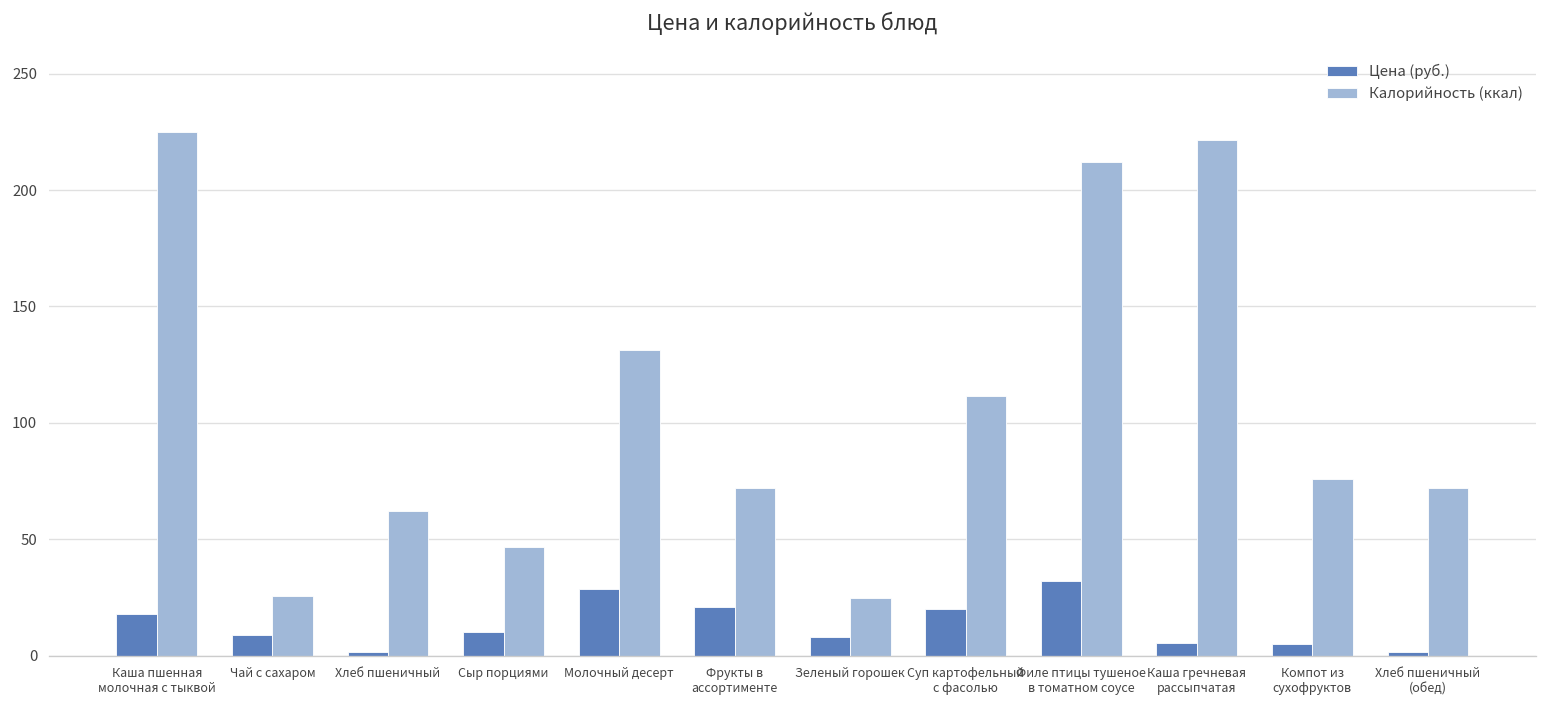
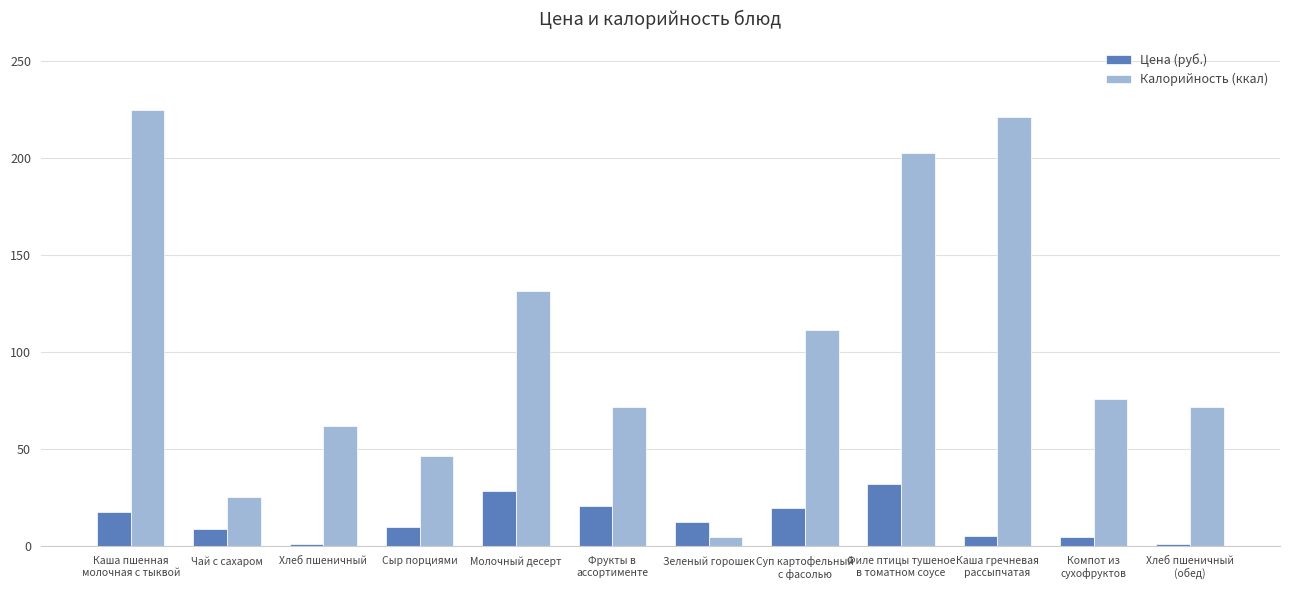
  {
    "Цена (руб.)": {
      "Каша пшенная молочная с тыквой": 18,
      "Чай с сахаром": 9,
      "Хлеб пшеничный": 2,
      "Сыр порциями": 10,
      "Молочный десерт": 29,
      "Фрукты в ассортименте": 21,
-     "Зеленый горошек": 8,
+     "Зеленый горошек": 13,
      "Суп картофельный с фасолью": 20,
      "Филе птицы тушеное в томатном соусе": 32,
      "Каша гречневая рассыпчатая": 5,
      "Компот из сухофруктов": 5,
      "Хлеб пшеничный (обед)": 2
    },
    "Калорийность (ккал)": {
      "Каша пшенная молочная с тыквой": 225,
      "Чай с сахаром": 26,
      "Хлеб пшеничный": 62,
      "Сыр порциями": 47,
      "Молочный десерт": 131,
      "Фрукты в ассортименте": 72,
-     "Зеленый горошек": 25,
+     "Зеленый горошек": 5,
      "Суп картофельный с фасолью": 112,
-     "Филе птицы тушеное в томатном соусе": 212,
+     "Филе птицы тушеное в томатном соусе": 203,
      "Каша гречневая рассыпчатая": 221,
      "Компот из сухофруктов": 76,
      "Хлеб пшеничный (обед)": 72
    }
  }
